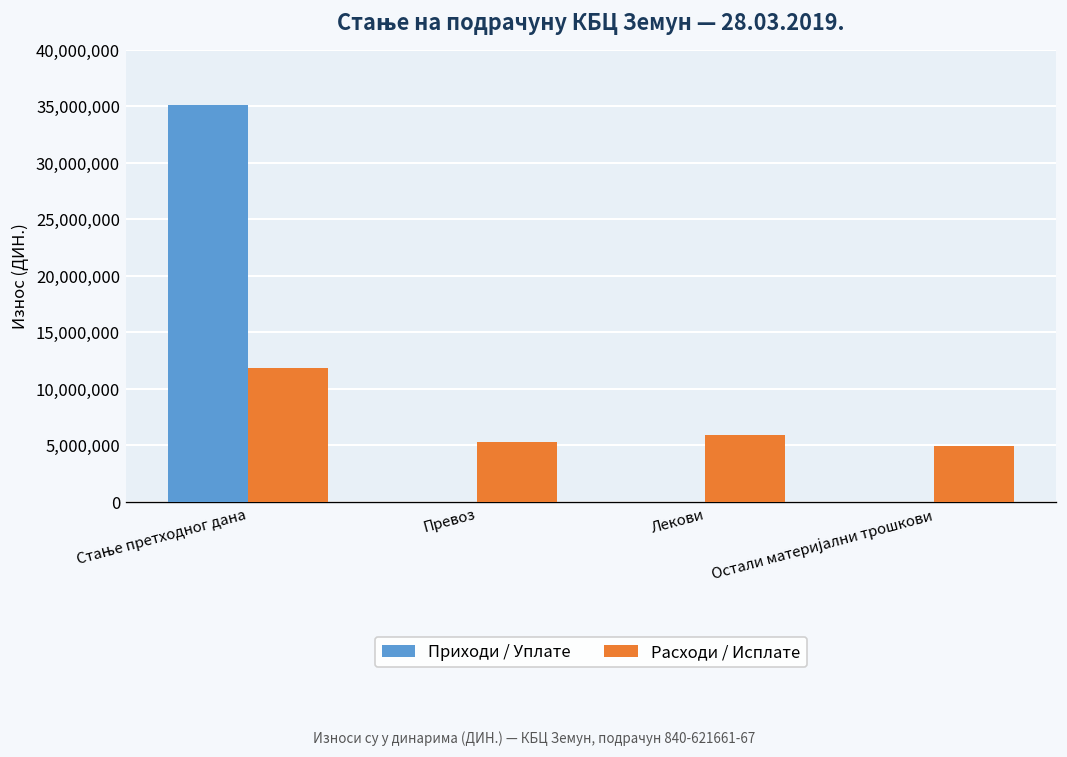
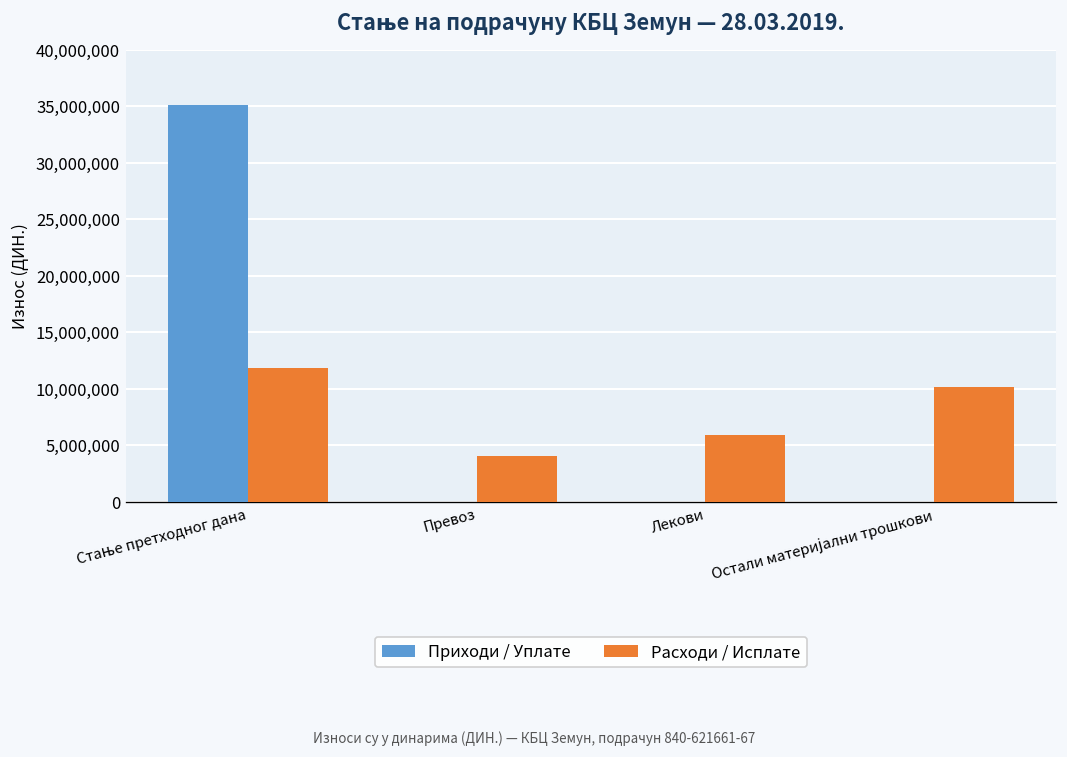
  {
    "Приходи / Уплате": {
      "Стање претходног дана": "35,000,000",
      "Превоз": "0",
      "Лекови": "0",
      "Остали материјални трошкови": "0"
    },
    "Расходи / Исплате": {
      "Стање претходног дана": "12,000,000",
-     "Превоз": "5,000,000",
+     "Превоз": "4,000,000",
      "Лекови": "6,000,000",
-     "Остали материјални трошкови": "5,000,000"
+     "Остали материјални трошкови": "10,000,000"
    }
  }
